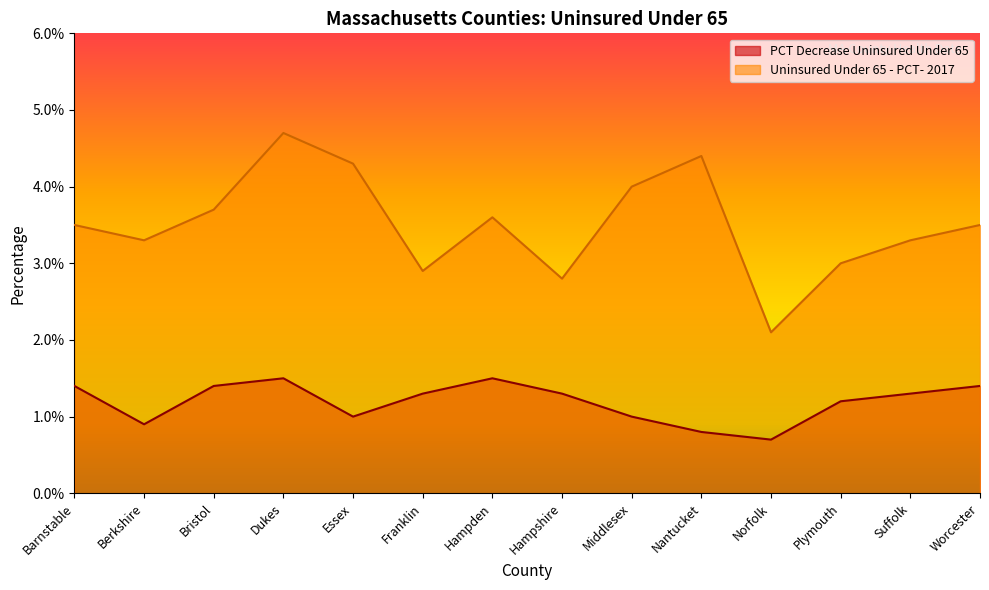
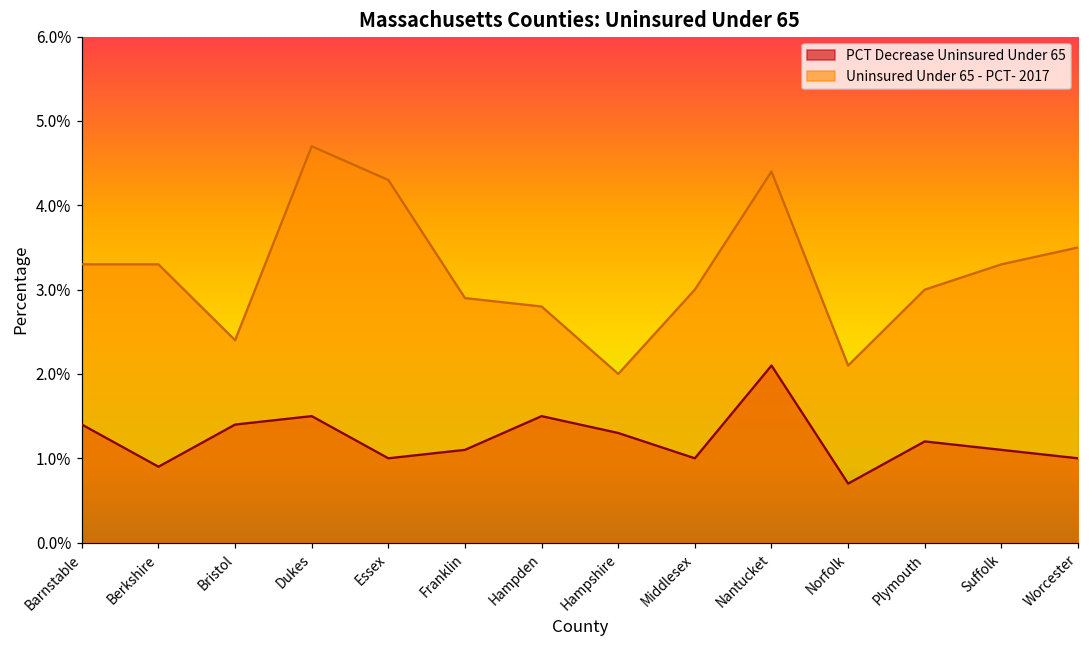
  {
    "PCT Decrease Uninsured Under 65": {
      "Barnstable": "1.4%",
      "Berkshire": "0.9%",
      "Bristol": "1.4%",
      "Dukes": "1.5%",
      "Essex": "1.0%",
-     "Franklin": "1.3%",
+     "Franklin": "1.1%",
      "Hampden": "1.5%",
      "Hampshire": "1.3%",
      "Middlesex": "1.0%",
-     "Nantucket": "0.8%",
+     "Nantucket": "2.1%",
      "Norfolk": "0.7%",
      "Plymouth": "1.2%",
-     "Suffolk": "1.3%",
-     "Worcester": "1.4%"
+     "Suffolk": "1.1%",
+     "Worcester": "1.0%"
    },
    "Uninsured Under 65 - PCT- 2017": {
-     "Barnstable": "3.5%",
+     "Barnstable": "3.3%",
      "Berkshire": "3.3%",
-     "Bristol": "3.7%",
+     "Bristol": "2.4%",
      "Dukes": "4.7%",
      "Essex": "4.3%",
      "Franklin": "2.9%",
-     "Hampden": "3.6%",
-     "Hampshire": "2.8%",
-     "Middlesex": "4%",
+     "Hampden": "2.8%",
+     "Hampshire": "2.0%",
+     "Middlesex": "3%",
      "Nantucket": "4.4%",
      "Norfolk": "2.1%",
      "Plymouth": "3.0%",
      "Suffolk": "3.3%",
      "Worcester": "3.5%"
    }
  }
